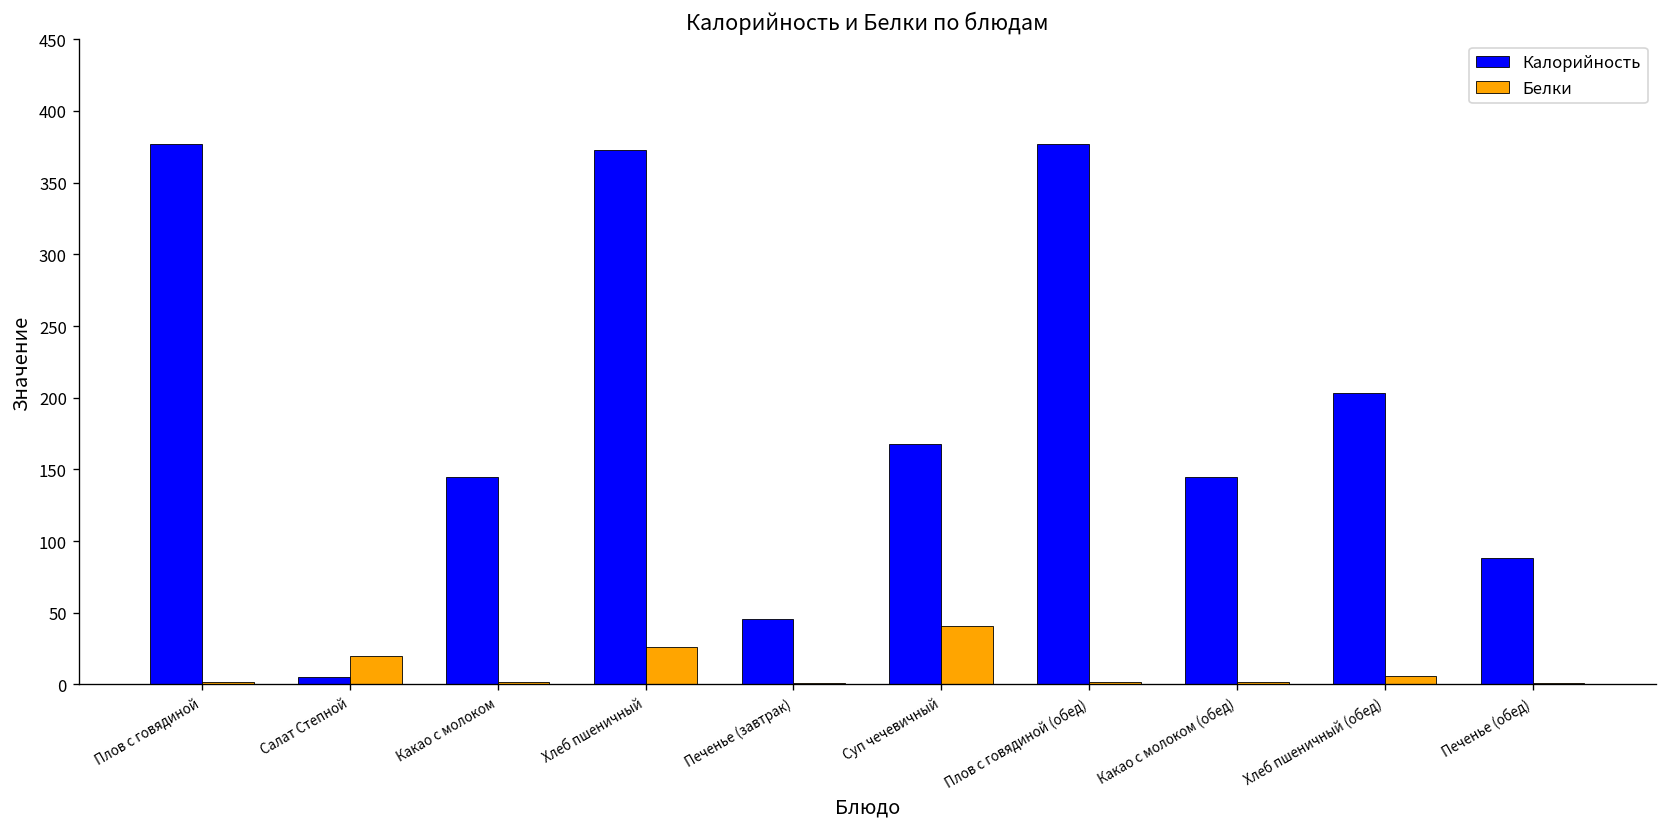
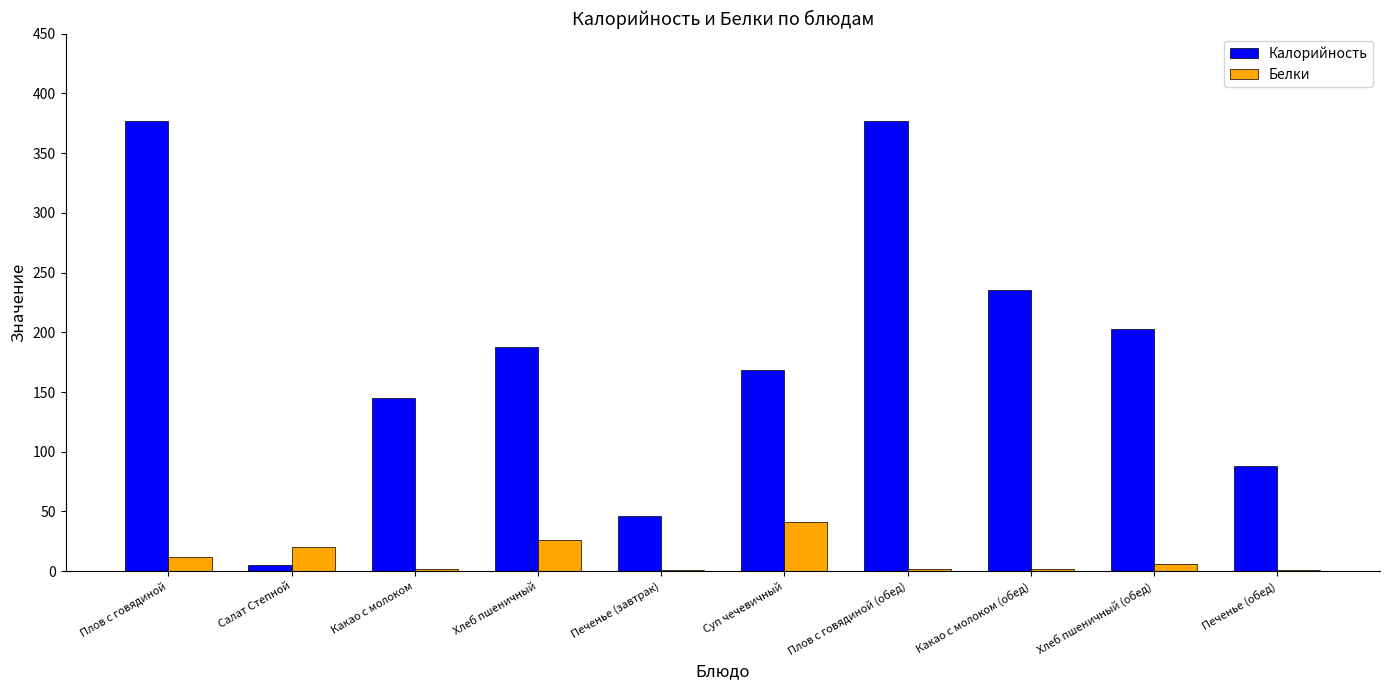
  {
    "Калорийность": {
      "Плов с говядиной": 377,
      "Салат Степной": 5,
      "Какао с молоком": 145,
-     "Хлеб пшеничный": 373,
+     "Хлеб пшеничный": 188,
      "Печенье (завтрак)": 46,
      "Суп чечевичный": 168,
      "Плов с говядиной (обед)": 377,
-     "Какао с молоком (обед)": 145,
+     "Какао с молоком (обед)": 235,
      "Хлеб пшеничный (обед)": 203,
      "Печенье (обед)": 88
    },
    "Белки": {
-     "Плов с говядиной": 2,
+     "Плов с говядиной": 12,
      "Салат Степной": 20,
      "Хлеб пшеничный": 26,
      "Суп чечевичный": 41,
      "Хлеб пшеничный (обед)": 6
    }
  }
